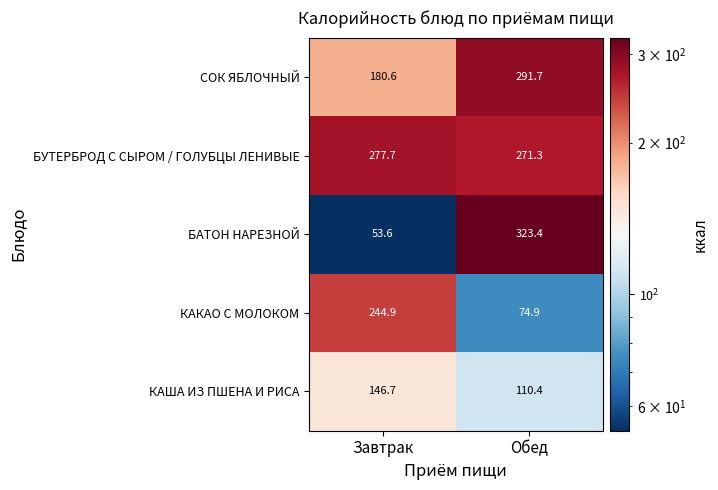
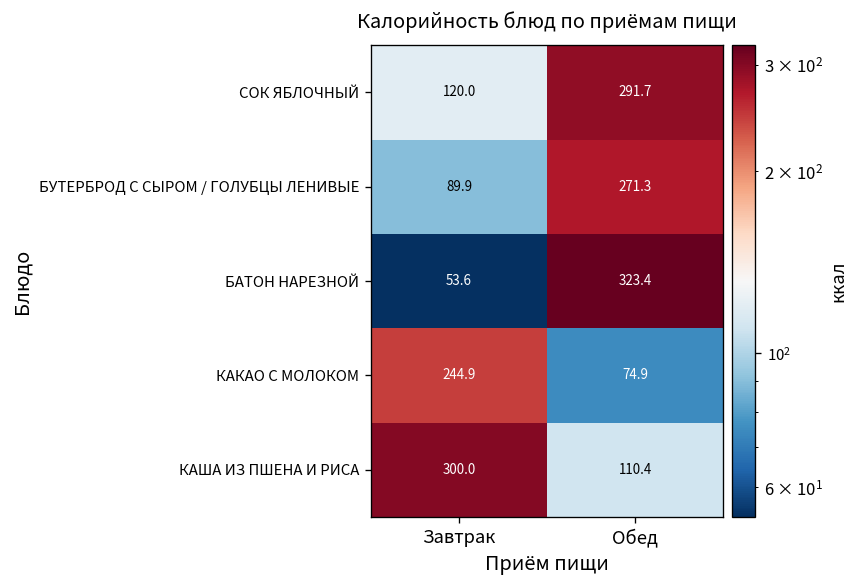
  {
    "СОК ЯБЛОЧНЫЙ": {
-     "Завтрак": 180.6,
+     "Завтрак": 120.0,
      "Обед": 291.7
    },
    "БУТЕРБРОД С СЫРОМ / ГОЛУБЦЫ ЛЕНИВЫЕ": {
-     "Завтрак": 277.7,
+     "Завтрак": 89.9,
      "Обед": 271.3
    },
    "БАТОН НАРЕЗНОЙ": {
      "Завтрак": 53.6,
      "Обед": 323.4
    },
    "КАКАО С МОЛОКОМ": {
      "Завтрак": 244.9,
      "Обед": 74.9
    },
    "КАША ИЗ ПШЕНА И РИСА": {
-     "Завтрак": 146.7,
+     "Завтрак": 300.0,
      "Обед": 110.4
    }
  }
